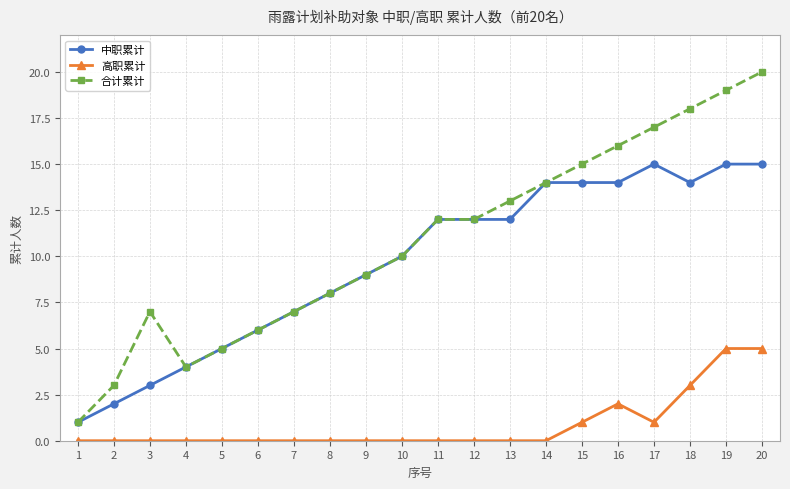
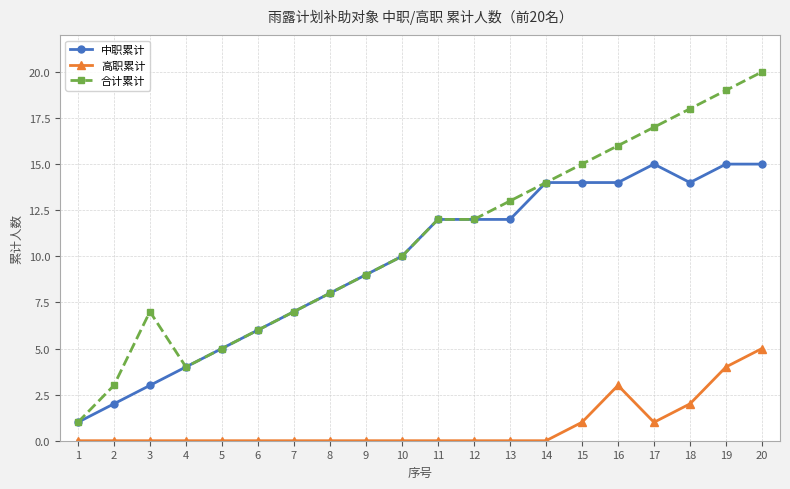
  {
    "中职累计": {
      "2": 2,
      "3": 3,
      "13": 12,
      "15": 14,
      "16": 14,
      "17": 15,
      "18": 14,
      "19": 15,
      "20": 15
    },
    "高职累计": {
      "1": 0,
      "2": 0,
      "3": 0,
      "4": 0,
      "5": 0,
      "6": 0,
      "7": 0,
      "8": 0,
      "9": 0,
      "10": 0,
      "11": 0,
      "12": 0,
      "13": 0,
      "14": 0,
      "15": 1,
-     "16": 2,
+     "16": 3,
      "17": 1,
-     "18": 3,
-     "19": 5,
+     "18": 2,
+     "19": 4,
      "20": 5
    },
    "合计累计": {
      "2": 3,
      "3": 7,
      "13": 13,
      "15": 15,
      "16": 16,
      "17": 17,
      "18": 18,
      "19": 19,
      "20": 20
    }
  }
